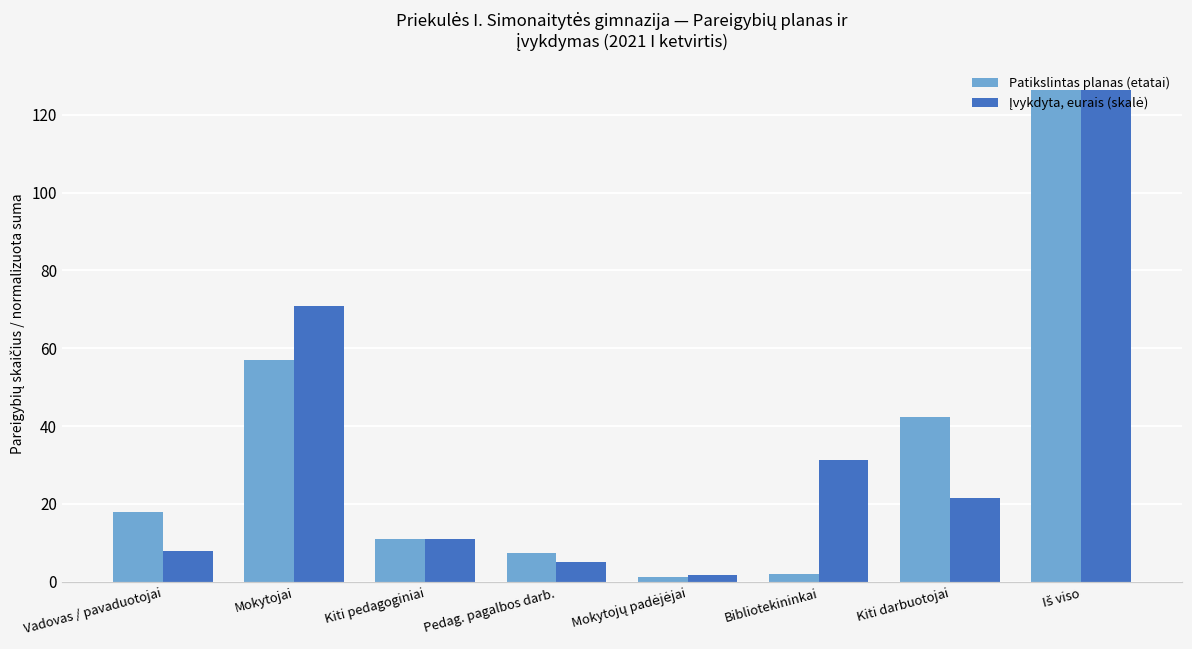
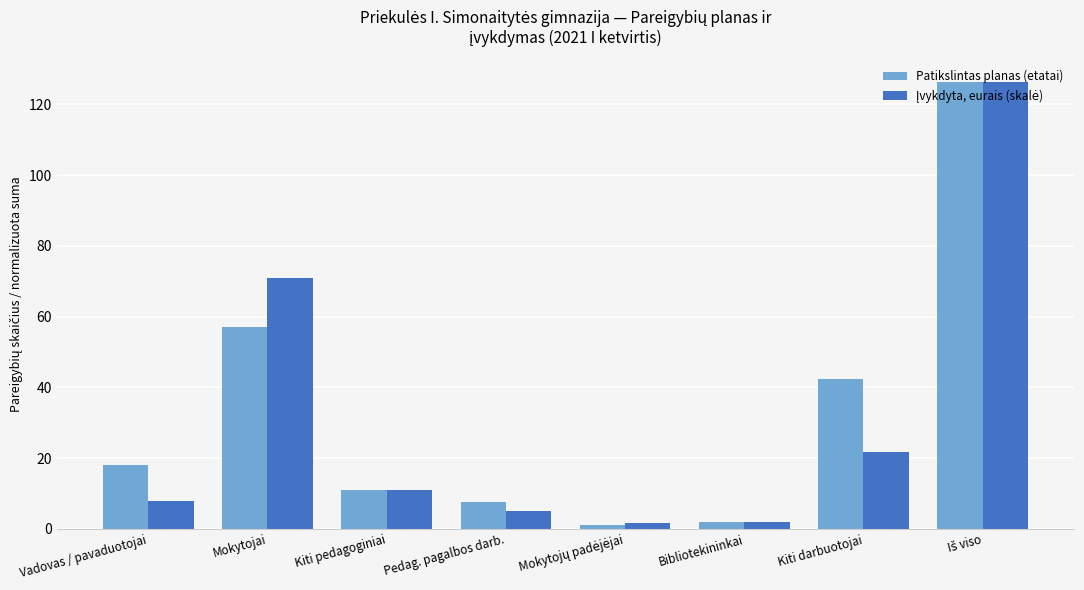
  {
    "Patikslintas planas (etatai)": {
      "Vadovas / pavaduotojai": 18,
      "Mokytojai": 57,
      "Kiti pedagoginiai": 11,
      "Pedag. pagalbos darb.": 8,
      "Mokytojų padėjėjai": 1,
      "Bibliotekininkai": 2,
      "Kiti darbuotojai": 42,
      "Iš viso": 126
    },
    "Įvykdyta, eurais (skalė)": {
      "Vadovas / pavaduotojai": 8,
      "Mokytojai": 71,
      "Kiti pedagoginiai": 11,
      "Pedag. pagalbos darb.": 5,
      "Mokytojų padėjėjai": 2,
-     "Bibliotekininkai": 31,
+     "Bibliotekininkai": 2,
      "Kiti darbuotojai": 22,
      "Iš viso": 126
    }
  }
